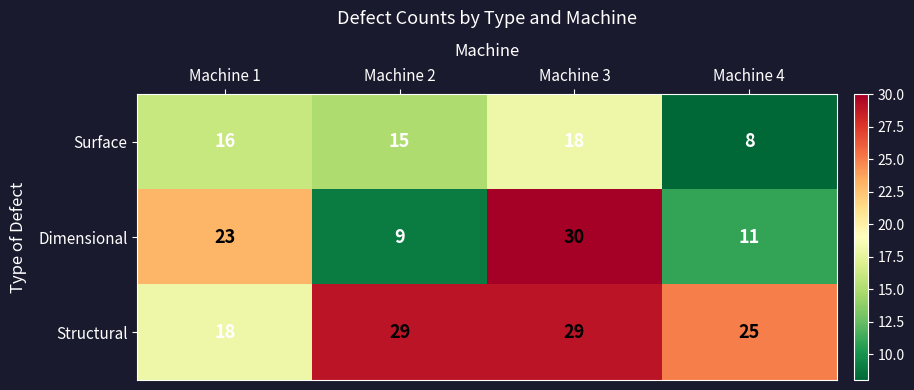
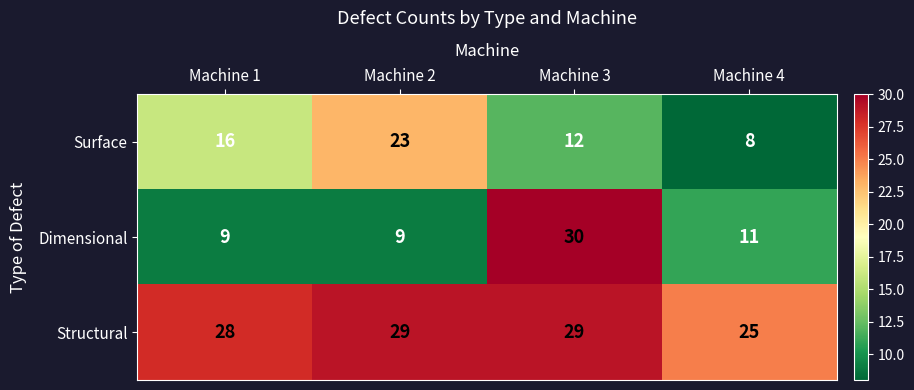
  {
    "Surface": {
      "Machine 1": 16,
-     "Machine 2": 15,
-     "Machine 3": 18,
+     "Machine 2": 23,
+     "Machine 3": 12,
      "Machine 4": 8
    },
    "Dimensional": {
-     "Machine 1": 23,
+     "Machine 1": 9,
      "Machine 2": 9,
      "Machine 3": 30,
      "Machine 4": 11
    },
    "Structural": {
-     "Machine 1": 18,
+     "Machine 1": 28,
      "Machine 2": 29,
      "Machine 3": 29,
      "Machine 4": 25
    }
  }
